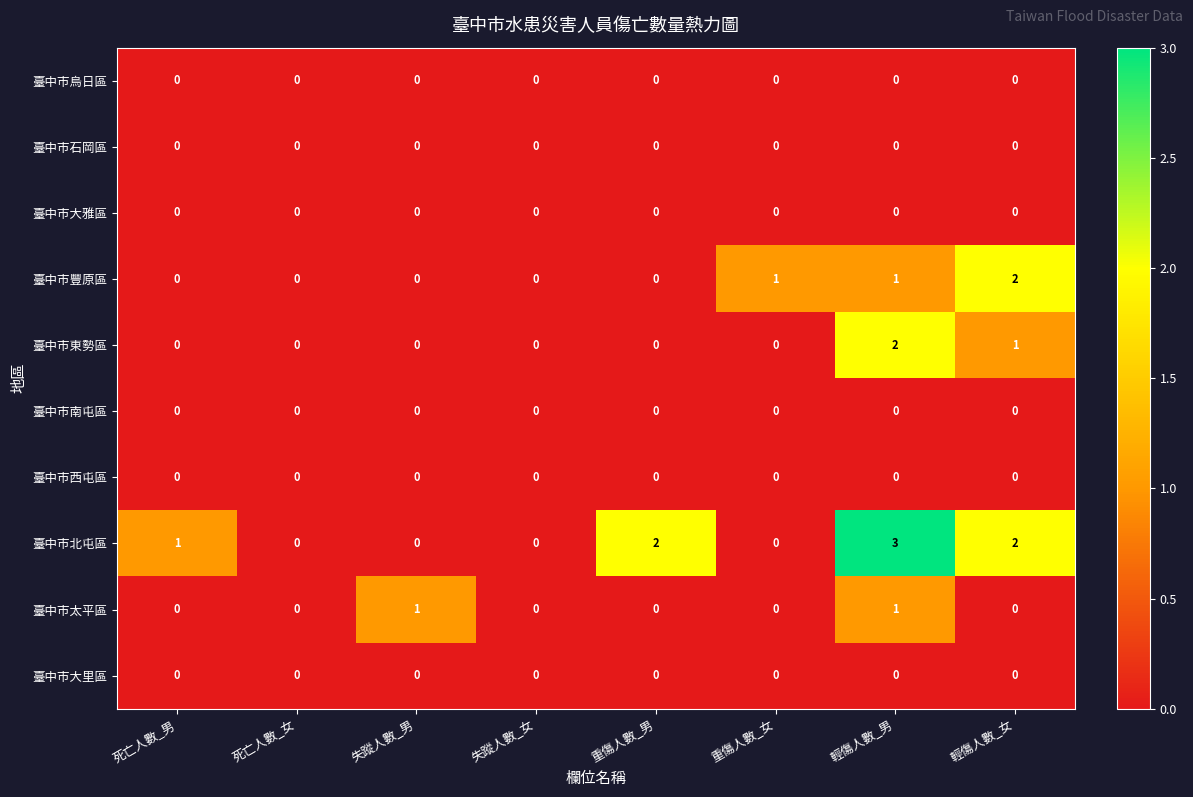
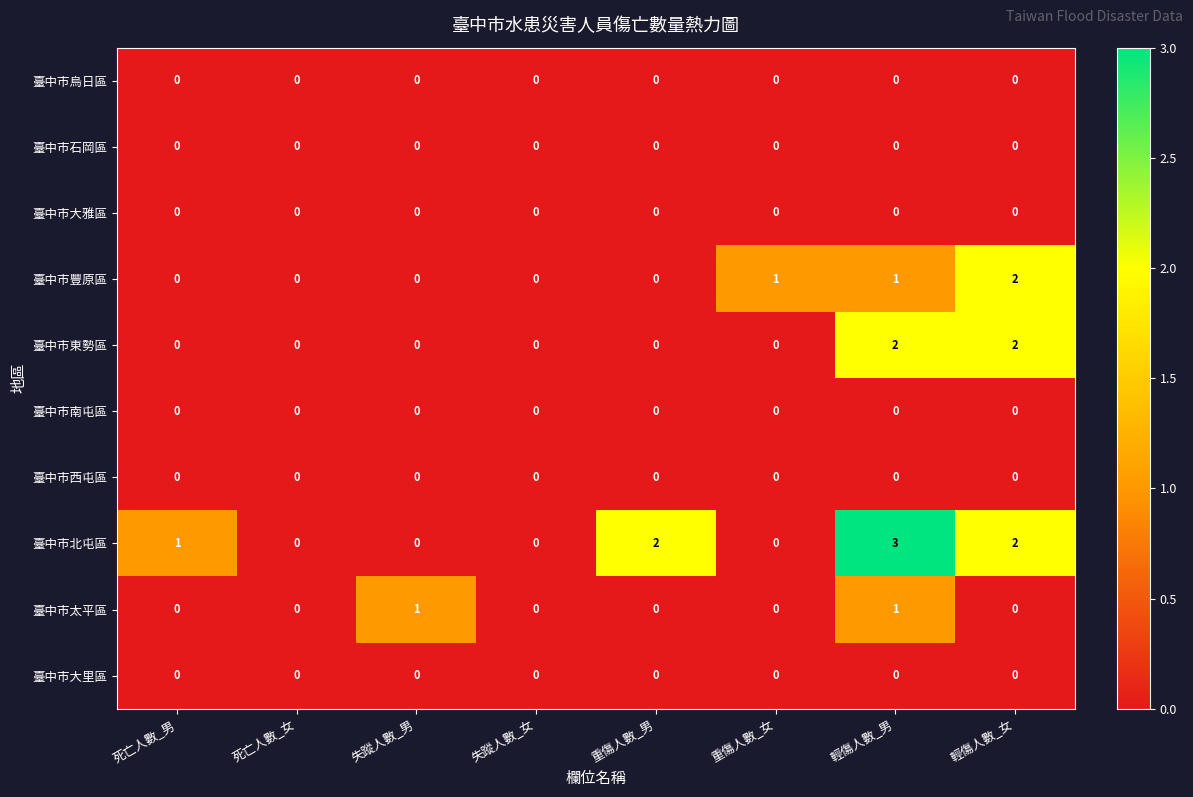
  {
    "臺中市烏日區": {
      "死亡人數_男": 0,
      "死亡人數_女": 0,
      "失蹤人數_男": 0,
      "失蹤人數_女": 0,
      "重傷人數_男": 0,
      "重傷人數_女": 0,
      "輕傷人數_男": 0,
      "輕傷人數_女": 0
    },
    "臺中市石岡區": {
      "死亡人數_男": 0,
      "死亡人數_女": 0,
      "失蹤人數_男": 0,
      "失蹤人數_女": 0,
      "重傷人數_男": 0,
      "重傷人數_女": 0,
      "輕傷人數_男": 0,
      "輕傷人數_女": 0
    },
    "臺中市大雅區": {
      "死亡人數_男": 0,
      "死亡人數_女": 0,
      "失蹤人數_男": 0,
      "失蹤人數_女": 0,
      "重傷人數_男": 0,
      "重傷人數_女": 0,
      "輕傷人數_男": 0,
      "輕傷人數_女": 0
    },
    "臺中市豐原區": {
      "死亡人數_男": 0,
      "死亡人數_女": 0,
      "失蹤人數_男": 0,
      "失蹤人數_女": 0,
      "重傷人數_男": 0,
      "重傷人數_女": 1,
      "輕傷人數_男": 1,
      "輕傷人數_女": 2
    },
    "臺中市東勢區": {
      "死亡人數_男": 0,
      "死亡人數_女": 0,
      "失蹤人數_男": 0,
      "失蹤人數_女": 0,
      "重傷人數_男": 0,
      "重傷人數_女": 0,
      "輕傷人數_男": 2,
-     "輕傷人數_女": 1
+     "輕傷人數_女": 2
    },
    "臺中市南屯區": {
      "死亡人數_男": 0,
      "死亡人數_女": 0,
      "失蹤人數_男": 0,
      "失蹤人數_女": 0,
      "重傷人數_男": 0,
      "重傷人數_女": 0,
      "輕傷人數_男": 0,
      "輕傷人數_女": 0
    },
    "臺中市西屯區": {
      "死亡人數_男": 0,
      "死亡人數_女": 0,
      "失蹤人數_男": 0,
      "失蹤人數_女": 0,
      "重傷人數_男": 0,
      "重傷人數_女": 0,
      "輕傷人數_男": 0,
      "輕傷人數_女": 0
    },
    "臺中市北屯區": {
      "死亡人數_男": 1,
      "死亡人數_女": 0,
      "失蹤人數_男": 0,
      "失蹤人數_女": 0,
      "重傷人數_男": 2,
      "重傷人數_女": 0,
      "輕傷人數_男": 3,
      "輕傷人數_女": 2
    },
    "臺中市太平區": {
      "死亡人數_男": 0,
      "死亡人數_女": 0,
      "失蹤人數_男": 1,
      "失蹤人數_女": 0,
      "重傷人數_男": 0,
      "重傷人數_女": 0,
      "輕傷人數_男": 1,
      "輕傷人數_女": 0
    },
    "臺中市大里區": {
      "死亡人數_男": 0,
      "死亡人數_女": 0,
      "失蹤人數_男": 0,
      "失蹤人數_女": 0,
      "重傷人數_男": 0,
      "重傷人數_女": 0,
      "輕傷人數_男": 0,
      "輕傷人數_女": 0
    }
  }
